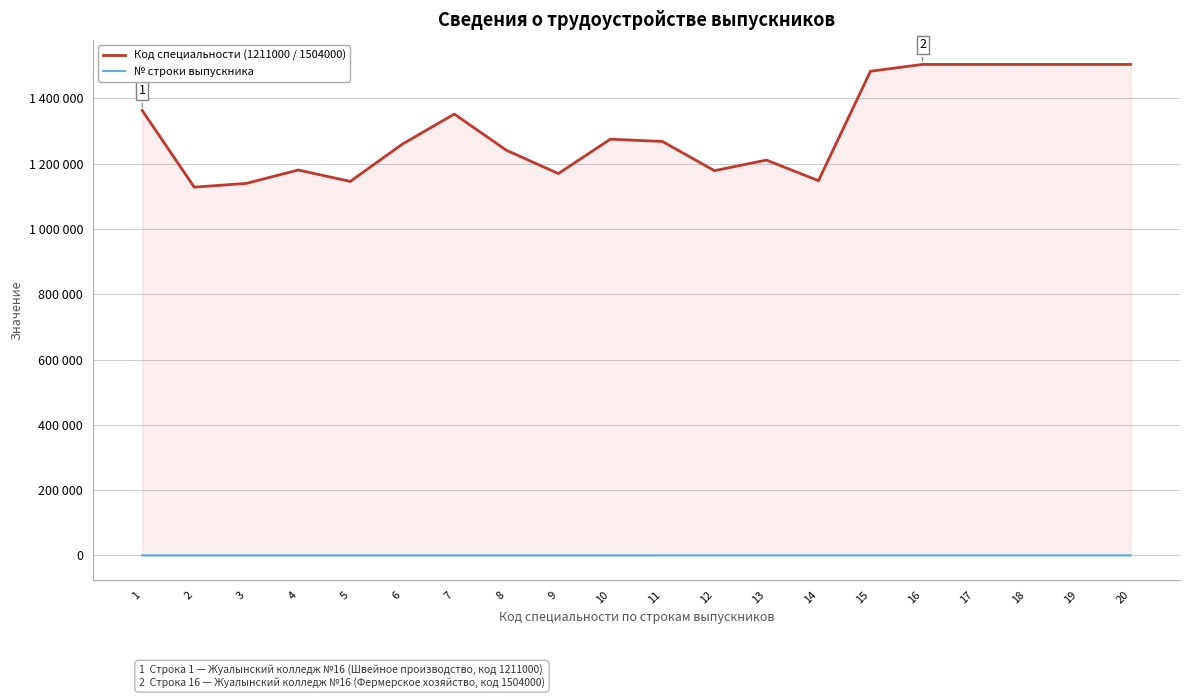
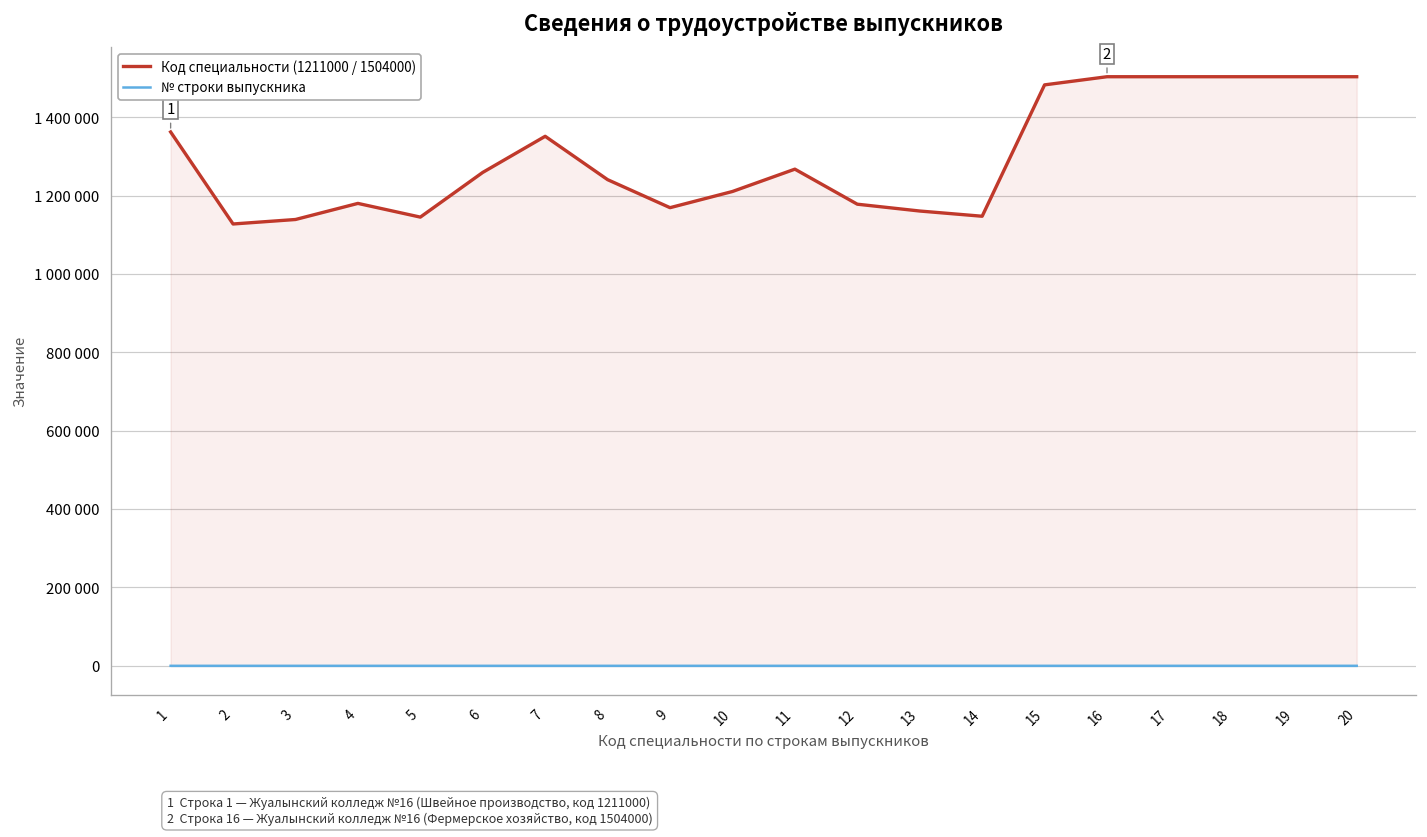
  {
    "Код специальности (1211000 / 1504000)": {
      "2": 1130000,
      "3": 1140000,
      "4": 1180000,
      "5": 1150000,
      "6": 1260000,
      "7": 1350000,
      "8": 1240000,
      "9": 1170000,
-     "10": 1280000,
+     "10": 1210000,
      "11": 1270000,
      "12": 1180000,
-     "13": 1210000,
+     "13": 1160000,
      "14": 1150000,
      "15": 1480000,
      "17": 1500000,
      "18": 1500000,
      "19": 1500000,
      "20": 1500000
    },
    "№ строки выпускника": {
      "1": 0,
      "2": 0,
      "3": 0,
      "4": 0,
      "5": 0,
      "6": 0,
      "7": 0,
      "8": 0,
      "9": 0,
      "10": 0,
      "11": 0,
      "12": 0,
      "13": 0,
      "14": 0,
      "15": 0,
      "16": 0,
      "17": 0,
      "18": 0,
      "19": 0,
      "20": 0
    }
  }
